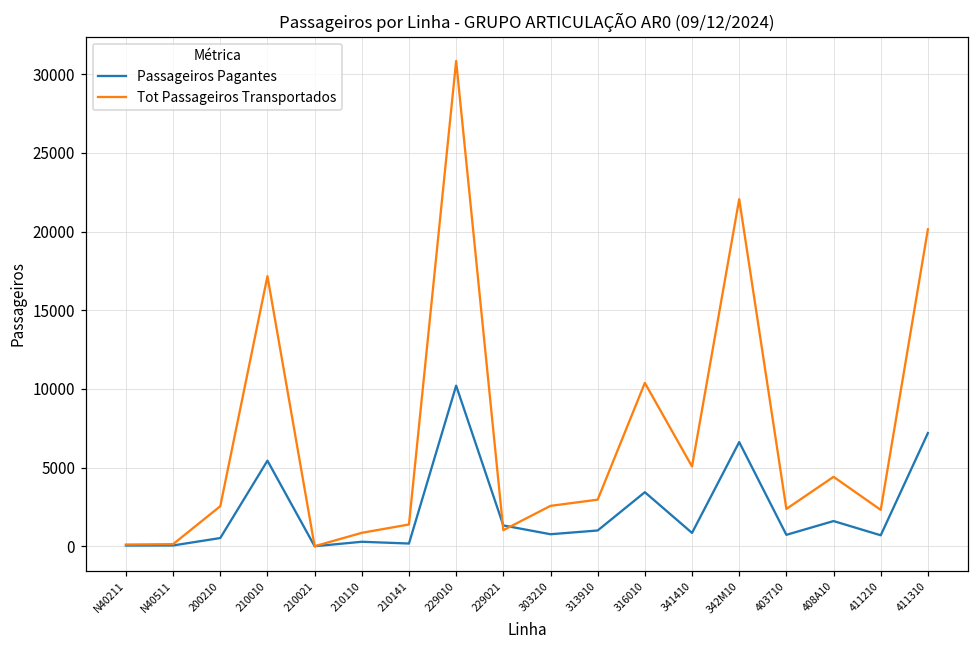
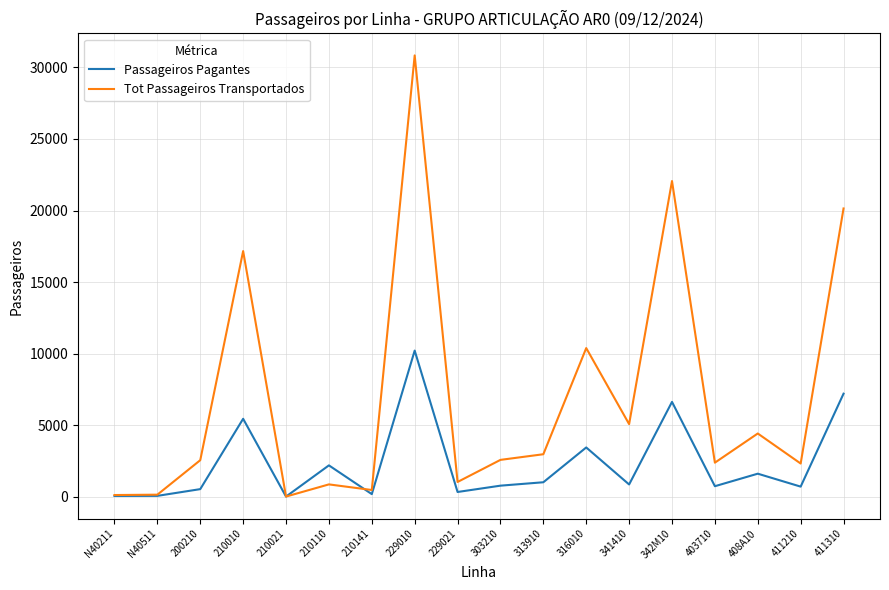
  {
    "Passageiros Pagantes": {
      "200210": 500,
      "210010": 5400,
-     "210110": 300,
+     "210110": 2200,
      "210141": 200,
      "229010": 10200,
-     "229021": 1300,
+     "229021": 300,
      "303210": 800,
      "313910": 1000,
      "316010": 3400,
      "341410": 800,
      "342M10": 6600,
      "403710": 700,
      "408A10": 1600,
      "411210": 700,
      "411310": 7200
    },
    "Tot Passageiros Transportados": {
      "200210": 2500,
      "210010": 17200,
      "210110": 900,
-     "210141": 1400,
+     "210141": 500,
      "229010": 30800,
      "229021": 1000,
      "303210": 2600,
      "313910": 3000,
      "316010": 10400,
      "341410": 5100,
      "342M10": 22100,
      "403710": 2400,
      "408A10": 4400,
      "411210": 2300,
      "411310": 20100
    }
  }
